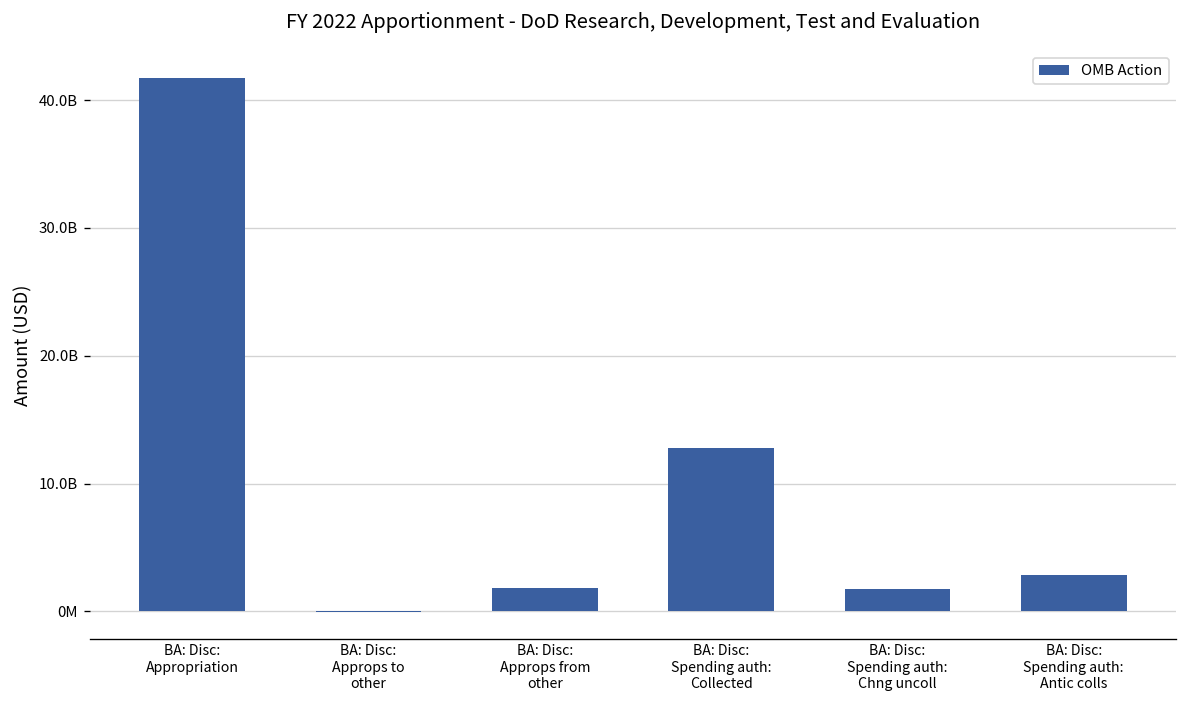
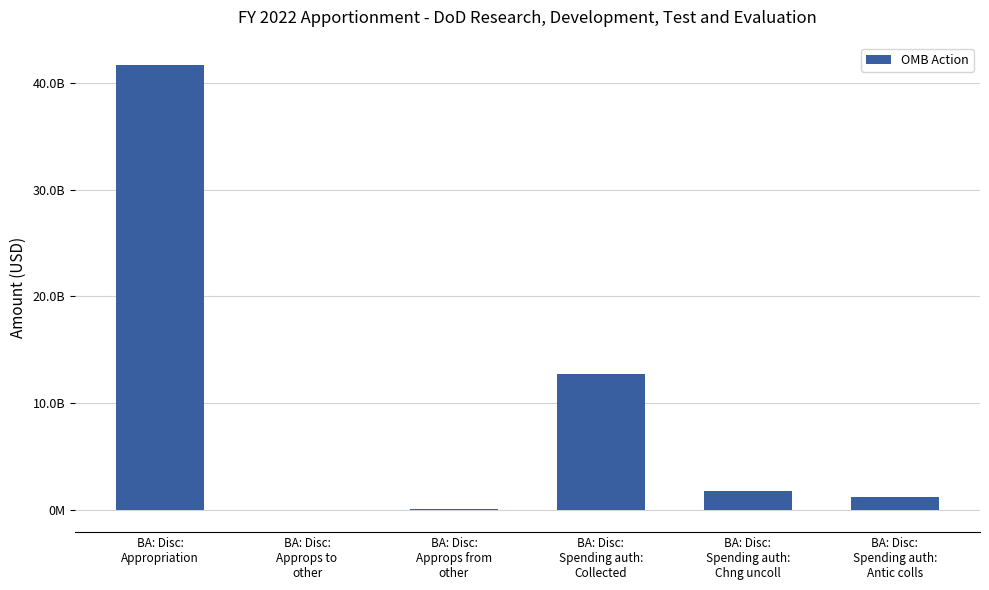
  {
    "BA: Disc: Appropriation": 41800000000,
-   "BA: Disc: Approps from other": 1900000000,
+   "BA: Disc: Approps from other": 0,
    "BA: Disc: Spending auth: Collected": 12800000000,
    "BA: Disc: Spending auth: Chng uncoll": 1800000000,
-   "BA: Disc: Spending auth: Antic colls": 2900000000
+   "BA: Disc: Spending auth: Antic colls": 1200000000
  }
